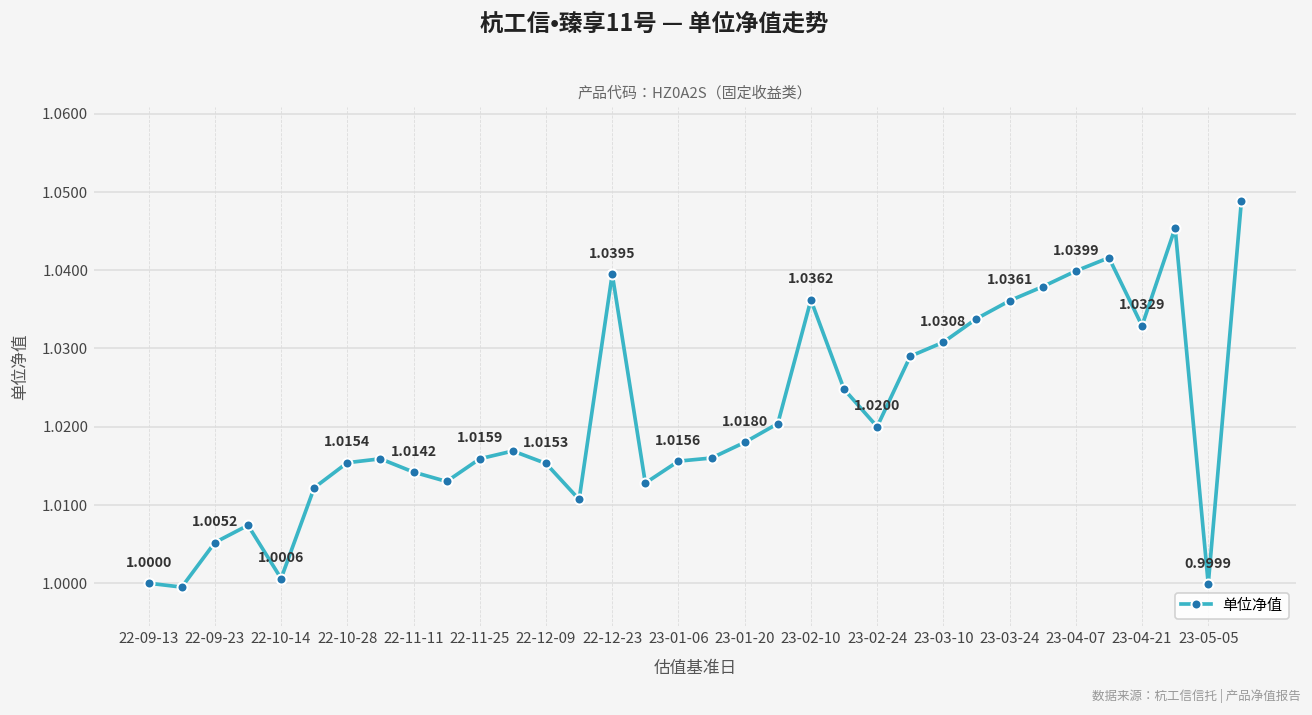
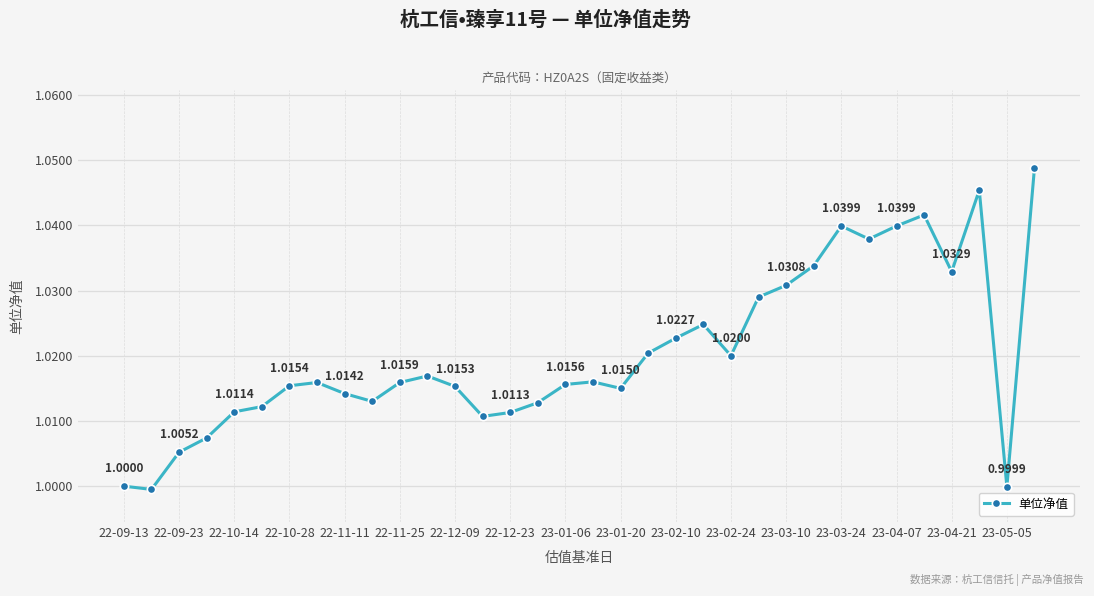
  {
    "22-09-13": 1.0000,
    "22-09-23": 1.0052,
-   "22-10-14": 1.0006,
+   "22-10-14": 1.0114,
    "22-10-28": 1.0154,
    "22-11-11": 1.0142,
    "22-11-25": 1.0159,
    "22-12-09": 1.0153,
-   "22-12-23": 1.0395,
+   "22-12-23": 1.0113,
    "23-01-06": 1.0156,
-   "23-01-20": 1.0180,
-   "23-02-10": 1.0362,
+   "23-01-20": 1.0150,
+   "23-02-10": 1.0227,
    "23-02-24": 1.0200,
    "23-03-10": 1.0308,
-   "23-03-24": 1.0361,
+   "23-03-24": 1.0399,
    "23-04-07": 1.0399,
    "23-04-21": 1.0329,
    "23-05-05": 0.9999
  }
